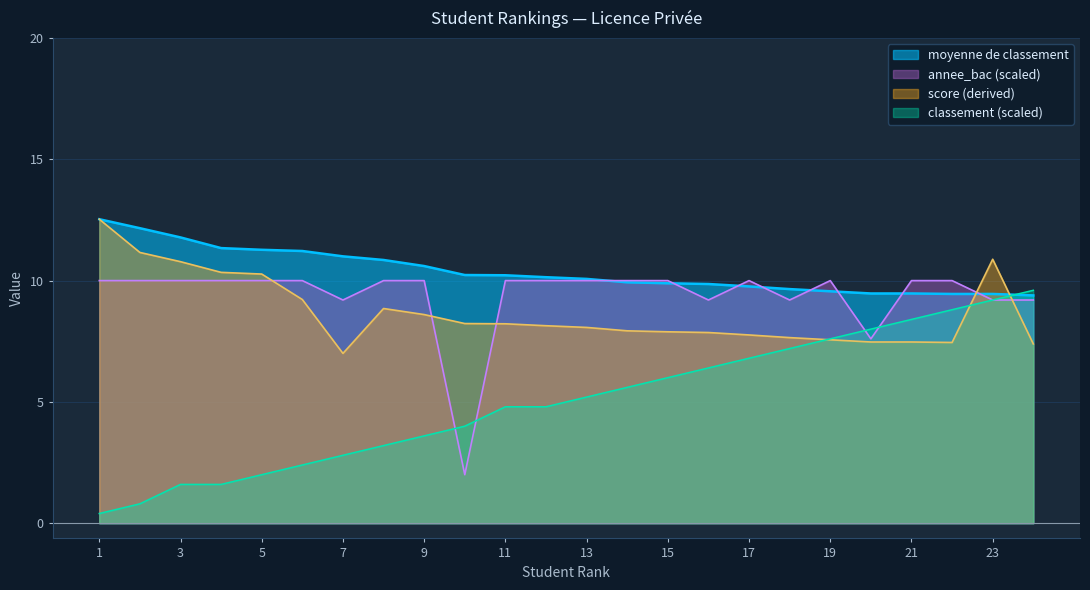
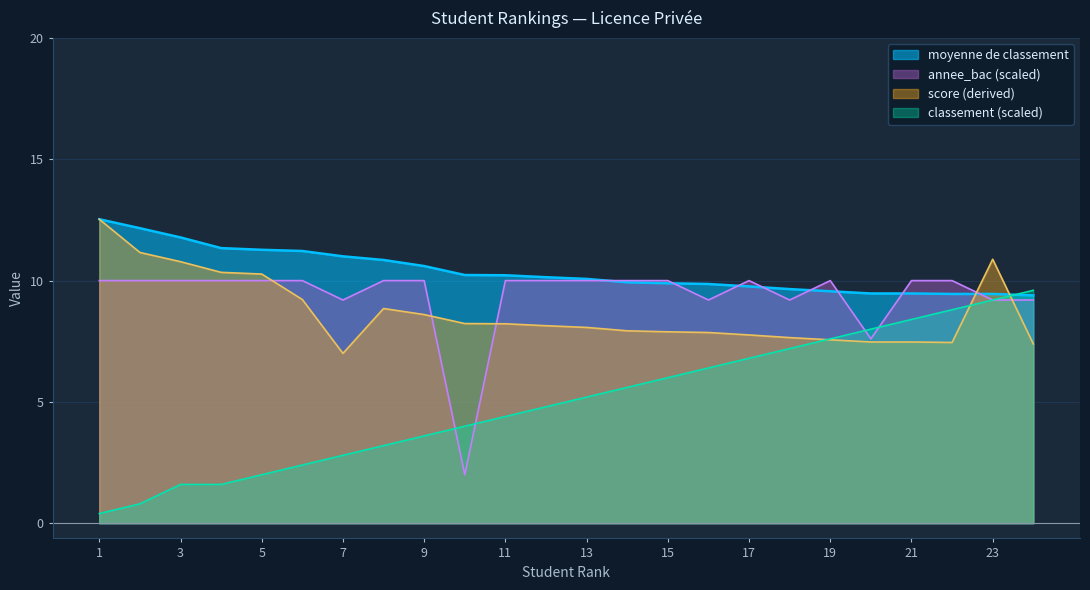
  {
    "moyenne de classement": {
      "3": 11.8,
      "5": 11.3,
      "7": 11.0,
      "9": 10.6,
      "11": 10.2,
      "15": 9.9,
      "17": 9.8,
      "19": 9.6,
      "21": 9.5,
      "23": 9.5
    },
    "annee_bac (scaled)": {
      "1": 10.0,
      "3": 10.0,
      "5": 10.0,
      "7": 9.2,
      "9": 10.0,
      "11": 10.0,
      "15": 10.0,
      "17": 10.0,
      "19": 10.0,
      "21": 10.0
    },
    "score (derived)": {
      "3": 10.8,
      "5": 10.3,
      "7": 7.0,
      "9": 8.6,
      "11": 8.2,
      "13": 8.1,
      "15": 7.9,
      "17": 7.8,
      "21": 7.5,
      "23": 10.9
    },
    "classement (scaled)": {
      "1": 0.4,
      "3": 1.6,
      "5": 2.0,
      "7": 2.8,
      "9": 3.6,
-     "11": 4.8,
+     "11": 4.4,
      "13": 5.2,
      "15": 6.0,
      "17": 6.8,
      "21": 8.4
    }
  }
